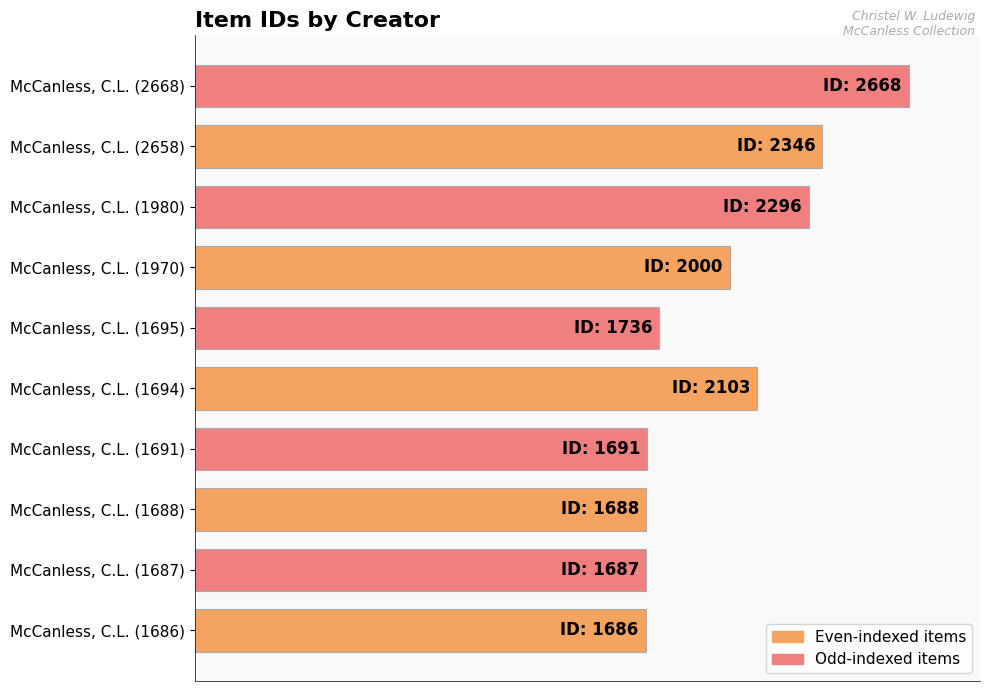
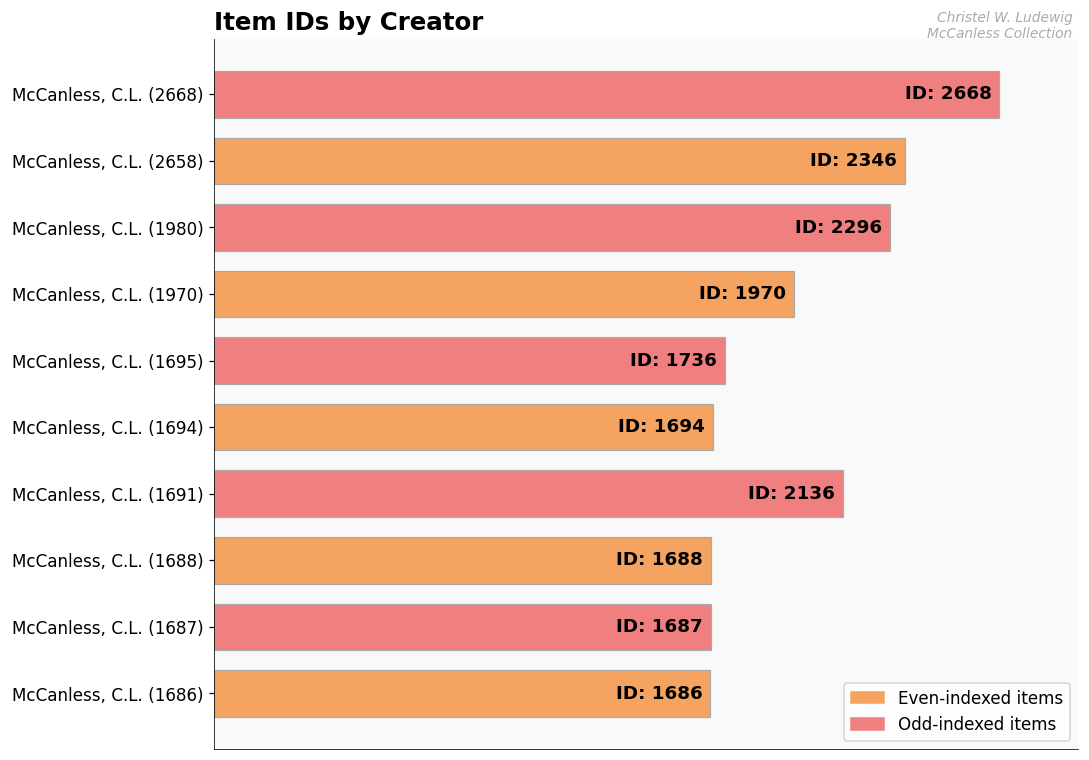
  {
-   "McCanless, C.L. (1970)": 2000,
-   "McCanless, C.L. (1694)": 2103,
-   "McCanless, C.L. (1691)": 1691
+   "McCanless, C.L. (1970)": 1970,
+   "McCanless, C.L. (1694)": 1694,
+   "McCanless, C.L. (1691)": 2136
  }
